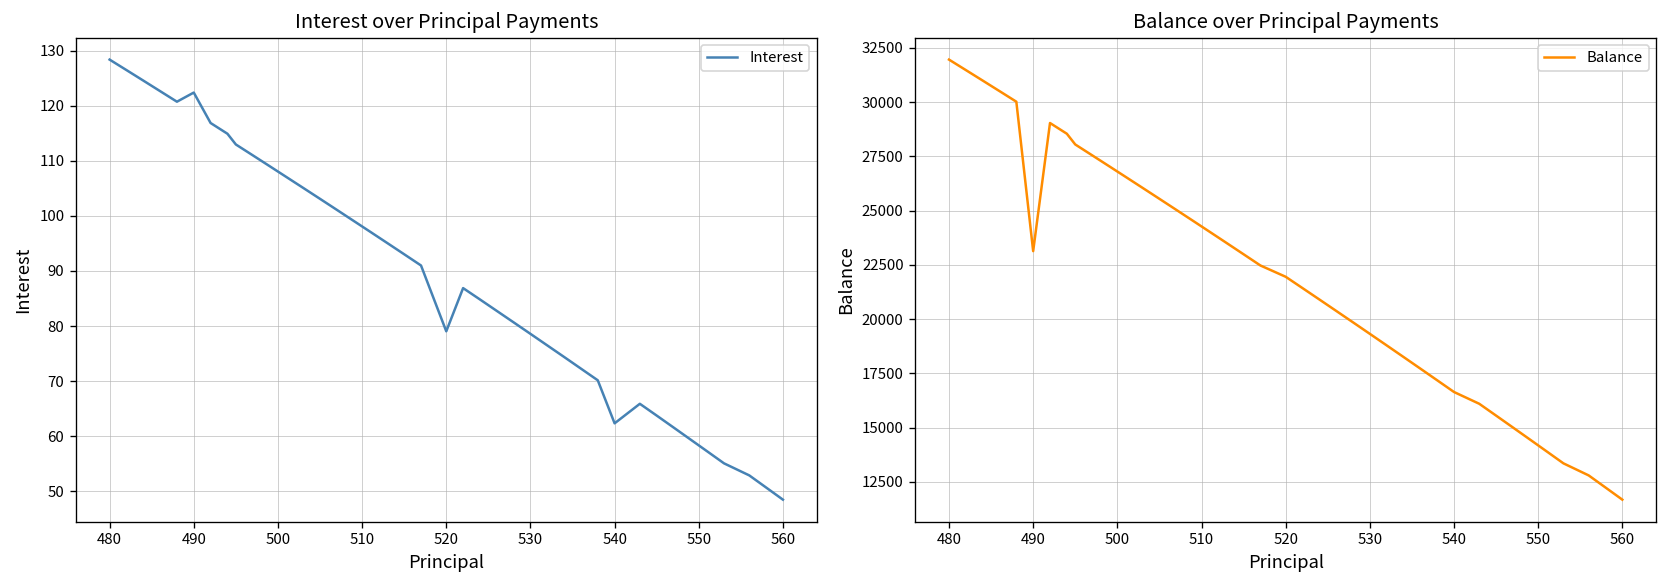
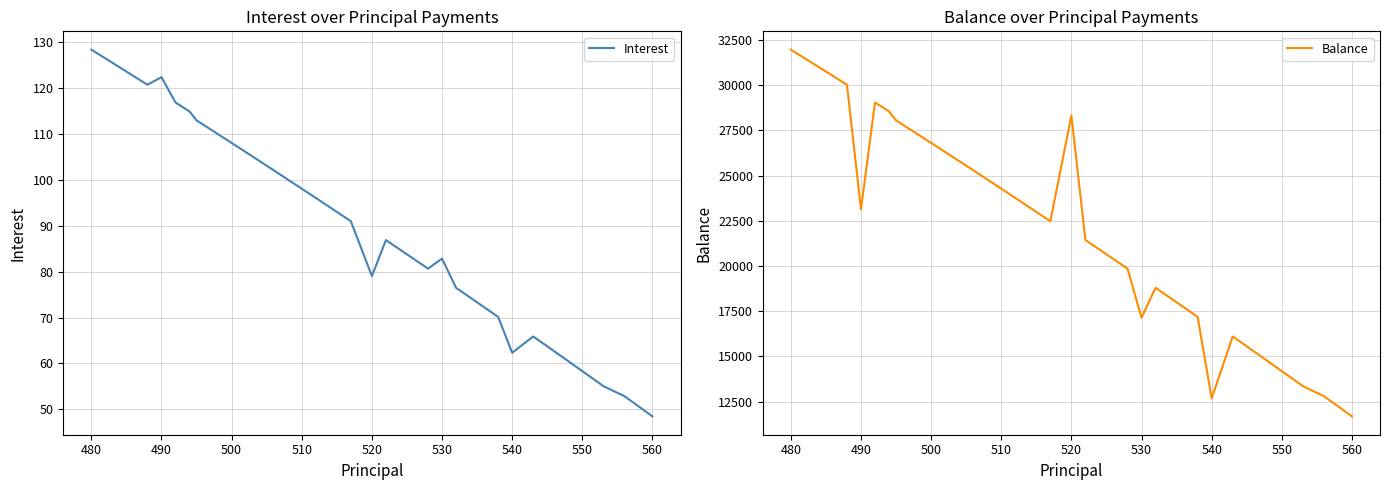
  {
    "Interest over Principal Payments": {
      "480": 128,
      "490": 122,
      "520": 79,
-     "530": 79,
+     "530": 83,
      "540": 62,
      "560": 48
    },
    "Balance over Principal Payments": {
      "480": 32000,
      "490": 23100,
-     "520": 22000,
-     "530": 19300,
-     "540": 16600,
+     "520": 28300,
+     "530": 17100,
+     "540": 12700,
      "560": 11700
    }
  }
